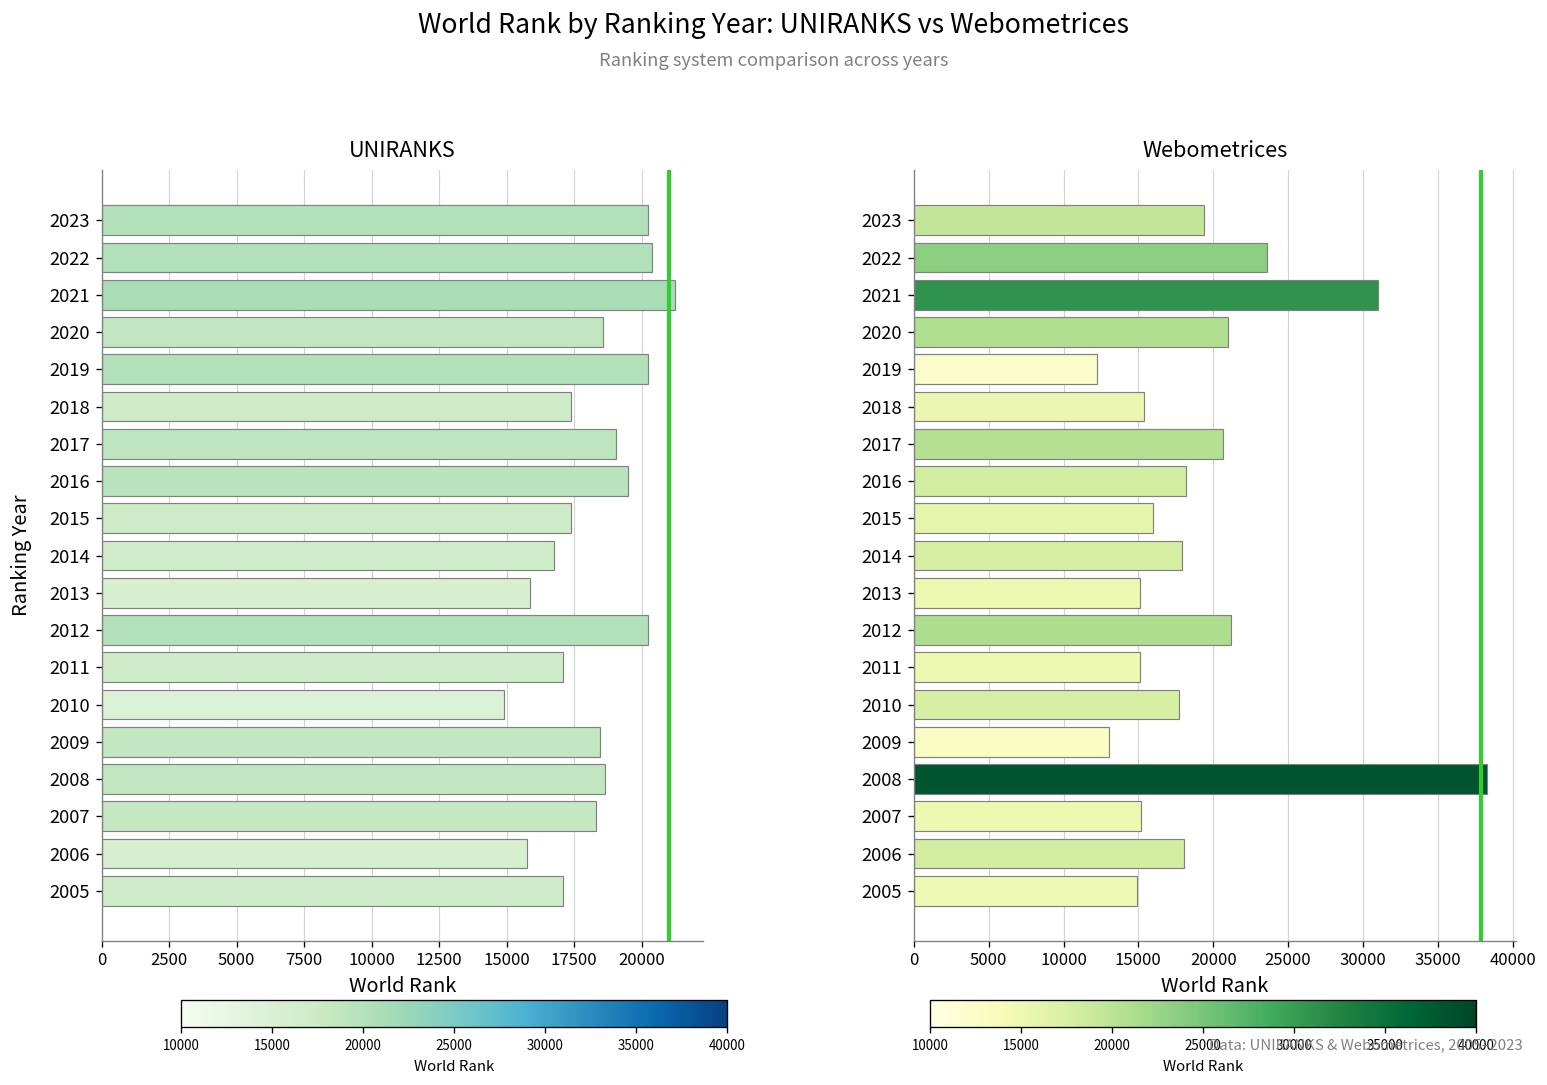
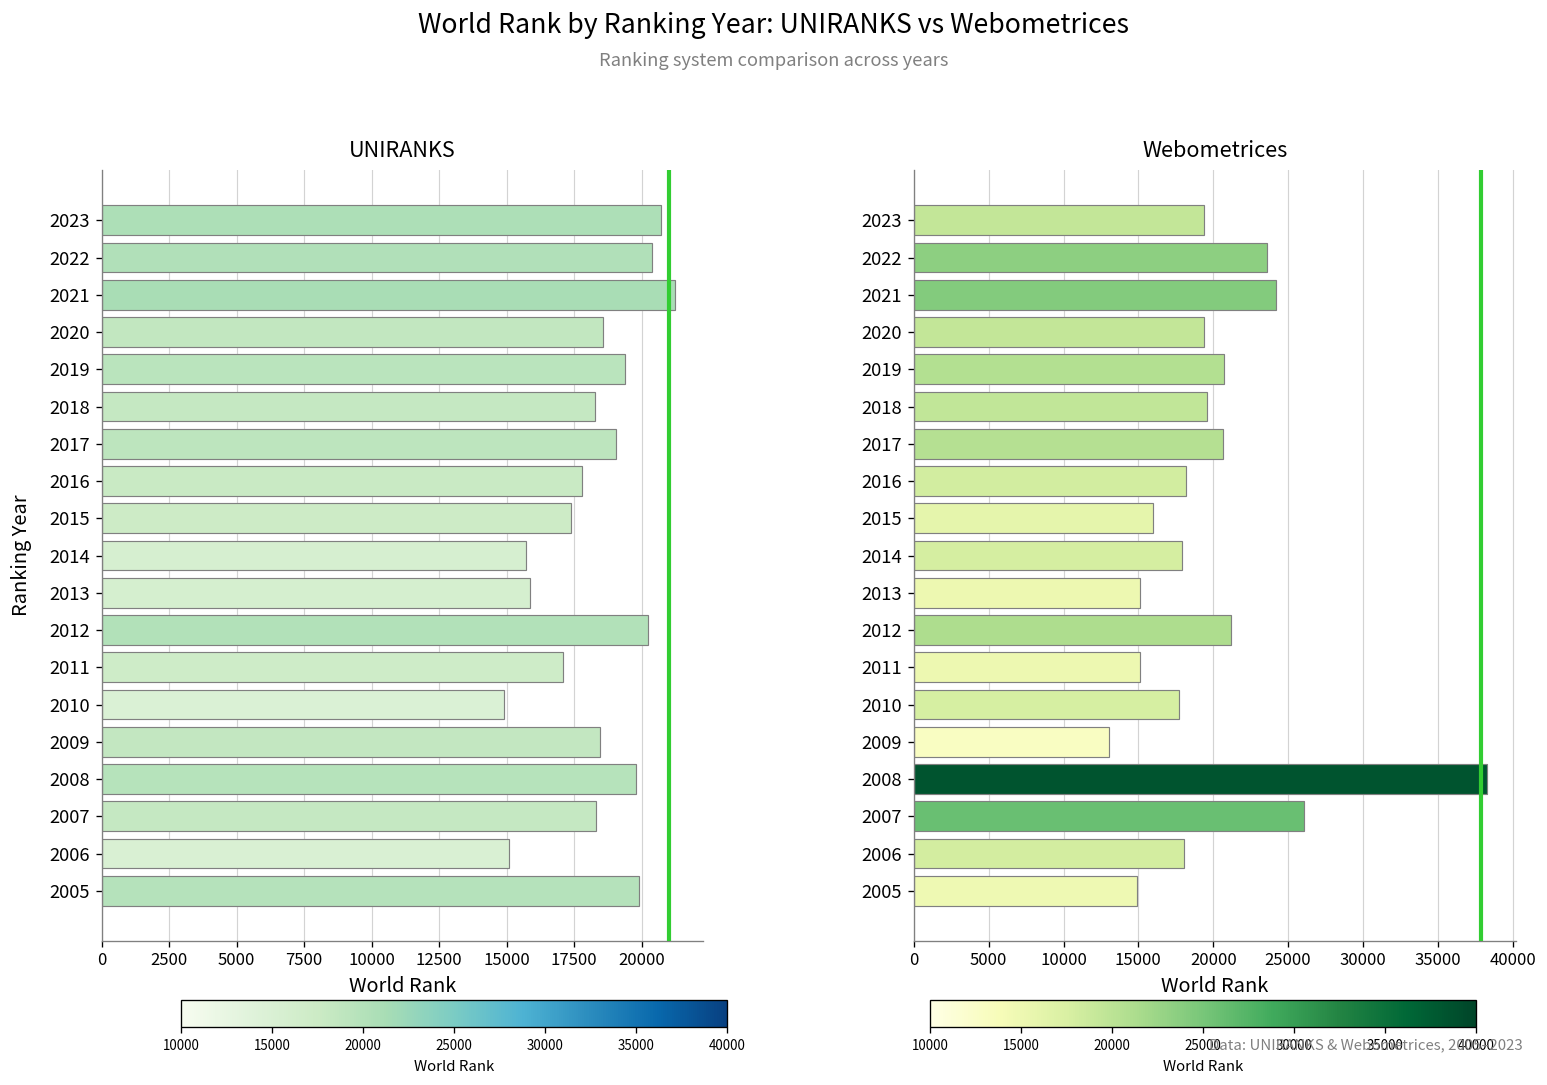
  {
    "UNIRANKS": {
-     "2023": 20200,
+     "2023": 20700,
      "2022": 20400,
      "2021": 21200,
      "2020": 18600,
-     "2019": 20200,
-     "2018": 17400,
+     "2019": 19400,
+     "2018": 18300,
      "2017": 19000,
-     "2016": 19500,
+     "2016": 17800,
      "2015": 17400,
-     "2014": 16800,
+     "2014": 15700,
      "2013": 15900,
      "2012": 20200,
      "2011": 17100,
      "2010": 14900,
      "2009": 18500,
-     "2008": 18600,
+     "2008": 19800,
      "2007": 18300,
-     "2006": 15700,
-     "2005": 17100
+     "2006": 15100,
+     "2005": 19900
    },
    "Webometrices": {
      "2023": 19400,
      "2022": 23600,
-     "2021": 31000,
-     "2020": 21000,
-     "2019": 12300,
-     "2018": 15400,
+     "2021": 24200,
+     "2020": 19400,
+     "2019": 20700,
+     "2018": 19600,
      "2017": 20600,
      "2016": 18200,
      "2015": 16000,
      "2014": 17900,
      "2013": 15100,
      "2012": 21200,
      "2011": 15100,
      "2010": 17700,
      "2009": 13000,
      "2008": 38300,
-     "2007": 15100,
+     "2007": 26000,
      "2006": 18100,
      "2005": 14900
    }
  }
